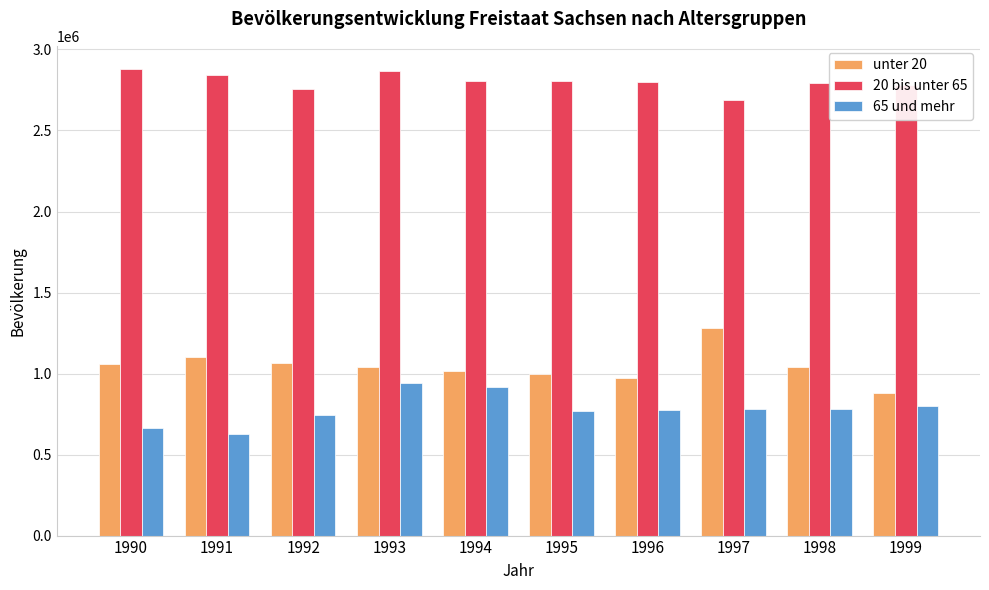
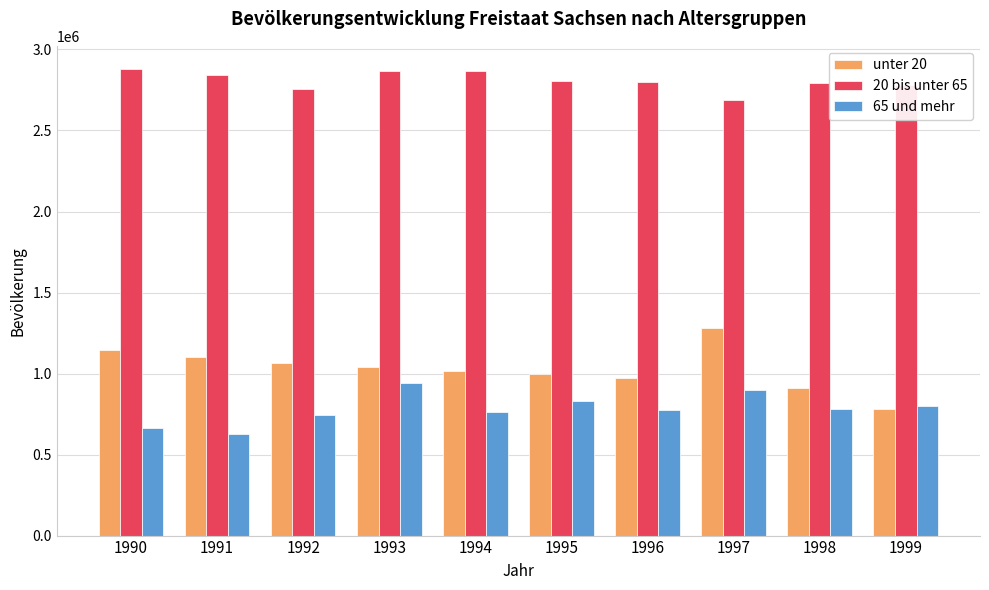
  {
    "unter 20": {
-     "1990": 1060000,
+     "1990": 1150000,
      "1991": 1100000,
      "1992": 1070000,
      "1993": 1040000,
      "1994": 1020000,
      "1995": 990000,
      "1996": 970000,
      "1997": 1280000,
-     "1998": 1040000,
-     "1999": 880000
+     "1998": 910000,
+     "1999": 780000
    },
    "20 bis unter 65": {
      "1990": 2880000,
      "1991": 2840000,
      "1992": 2760000,
      "1993": 2870000,
-     "1994": 2810000,
+     "1994": 2870000,
      "1995": 2800000,
      "1996": 2800000,
      "1997": 2690000,
      "1998": 2790000
    },
    "65 und mehr": {
      "1990": 660000,
      "1991": 630000,
      "1992": 750000,
      "1993": 940000,
-     "1994": 920000,
-     "1995": 770000,
+     "1994": 760000,
+     "1995": 830000,
      "1996": 770000,
-     "1997": 780000,
+     "1997": 900000,
      "1998": 780000,
      "1999": 800000
    }
  }
